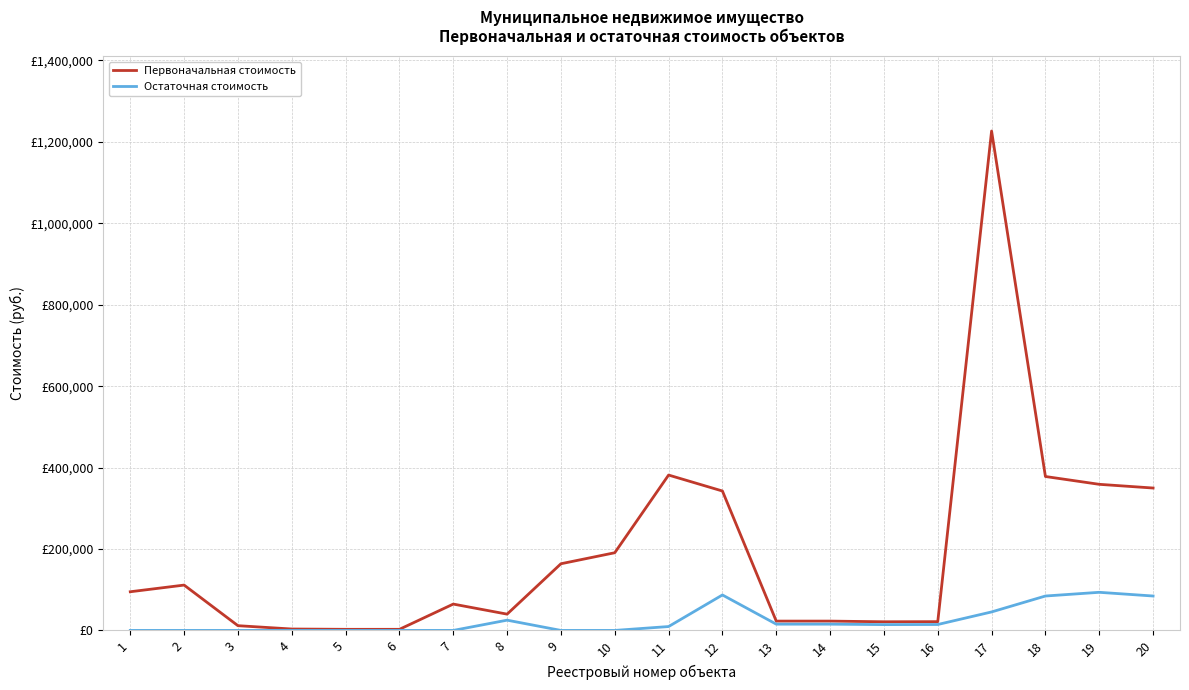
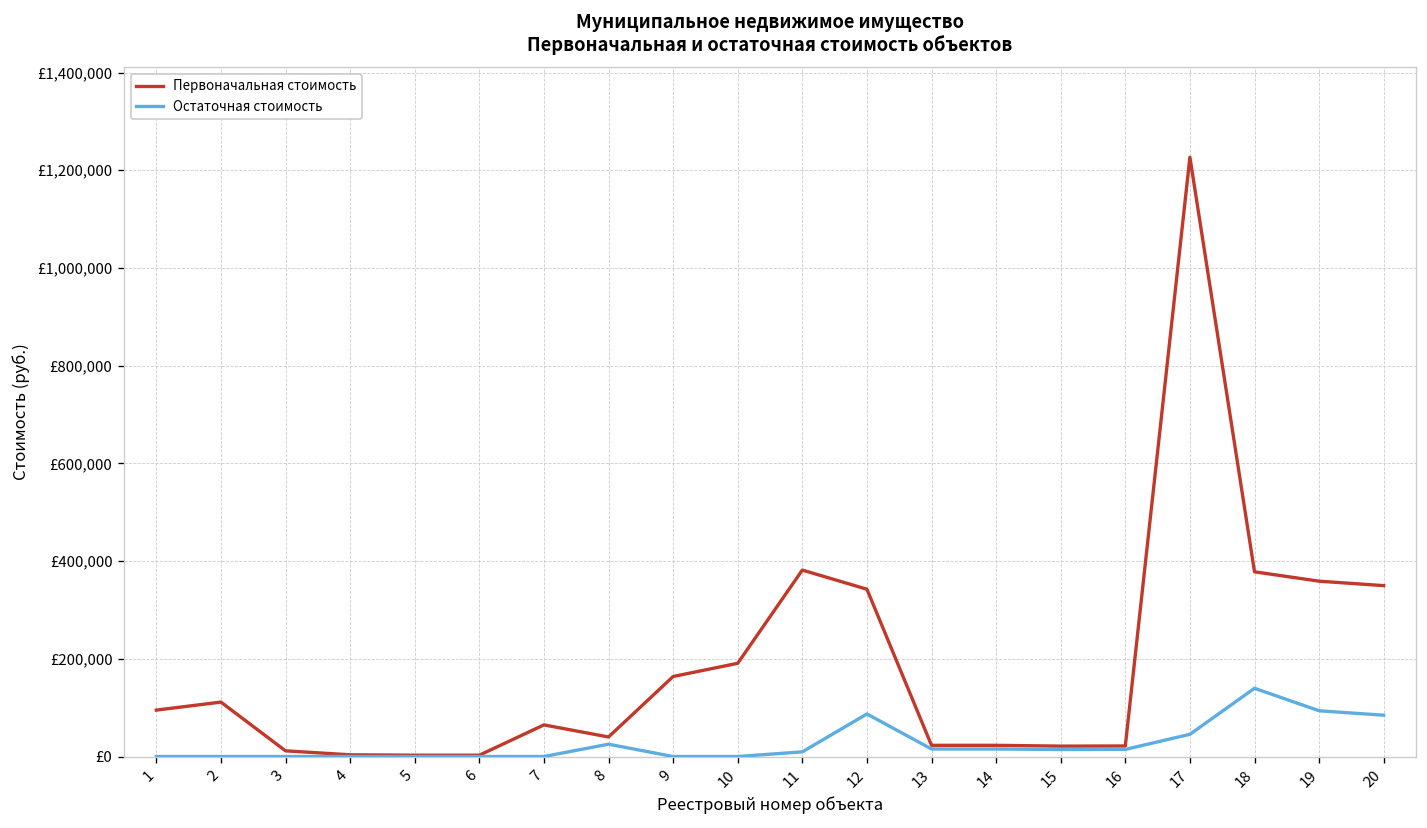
  {
    "Первоначальная стоимость": {
      "1": "£100,000",
      "2": "£110,000",
      "3": "£10,000",
      "7": "£60,000",
      "8": "£40,000",
      "9": "£160,000",
      "10": "£190,000",
      "11": "£380,000",
      "12": "£340,000",
      "13": "£20,000",
      "14": "£20,000",
      "15": "£20,000",
      "16": "£20,000",
      "17": "£1,230,000",
      "18": "£380,000",
      "19": "£360,000",
      "20": "£350,000"
    },
    "Остаточная стоимость": {
      "1": "£0",
      "2": "£0",
      "3": "£0",
      "7": "£0",
      "8": "£30,000",
      "9": "£0",
      "10": "£0",
      "11": "£10,000",
      "12": "£90,000",
      "13": "£20,000",
      "14": "£20,000",
      "15": "£10,000",
      "16": "£10,000",
      "17": "£50,000",
-     "18": "£80,000",
+     "18": "£140,000",
      "19": "£90,000",
      "20": "£80,000"
    }
  }
